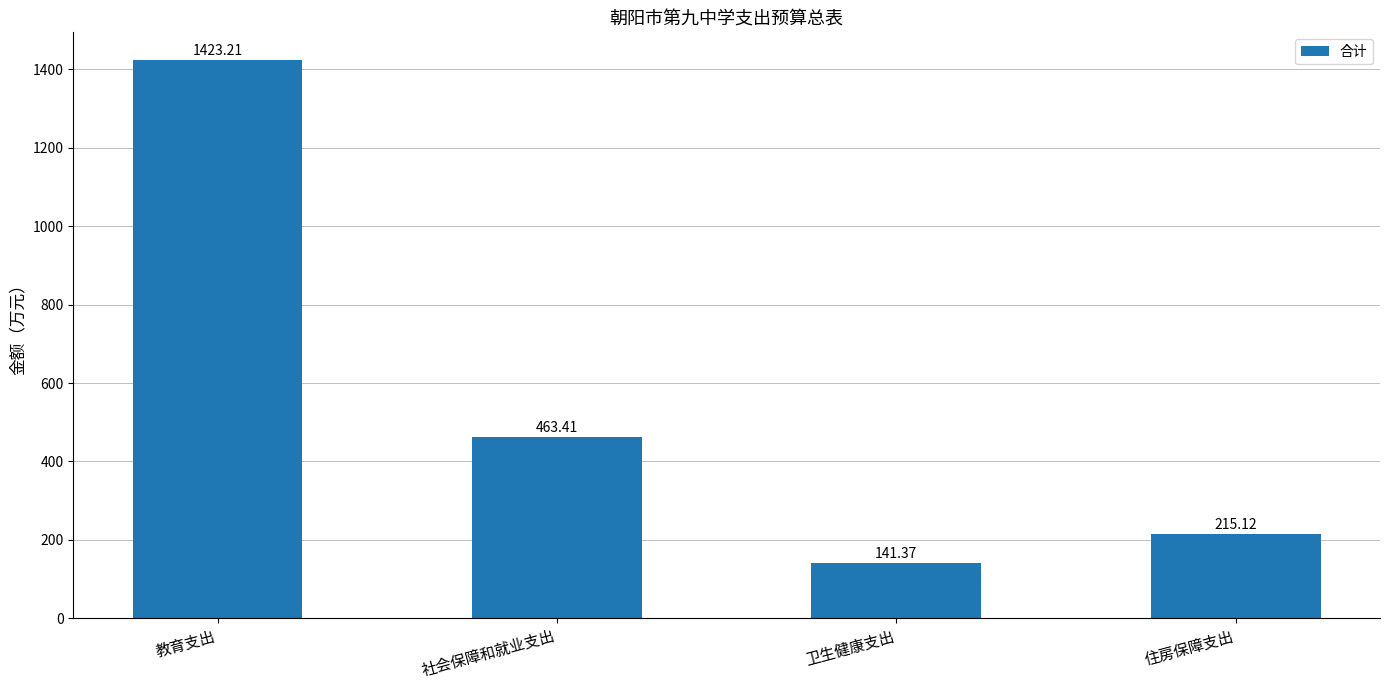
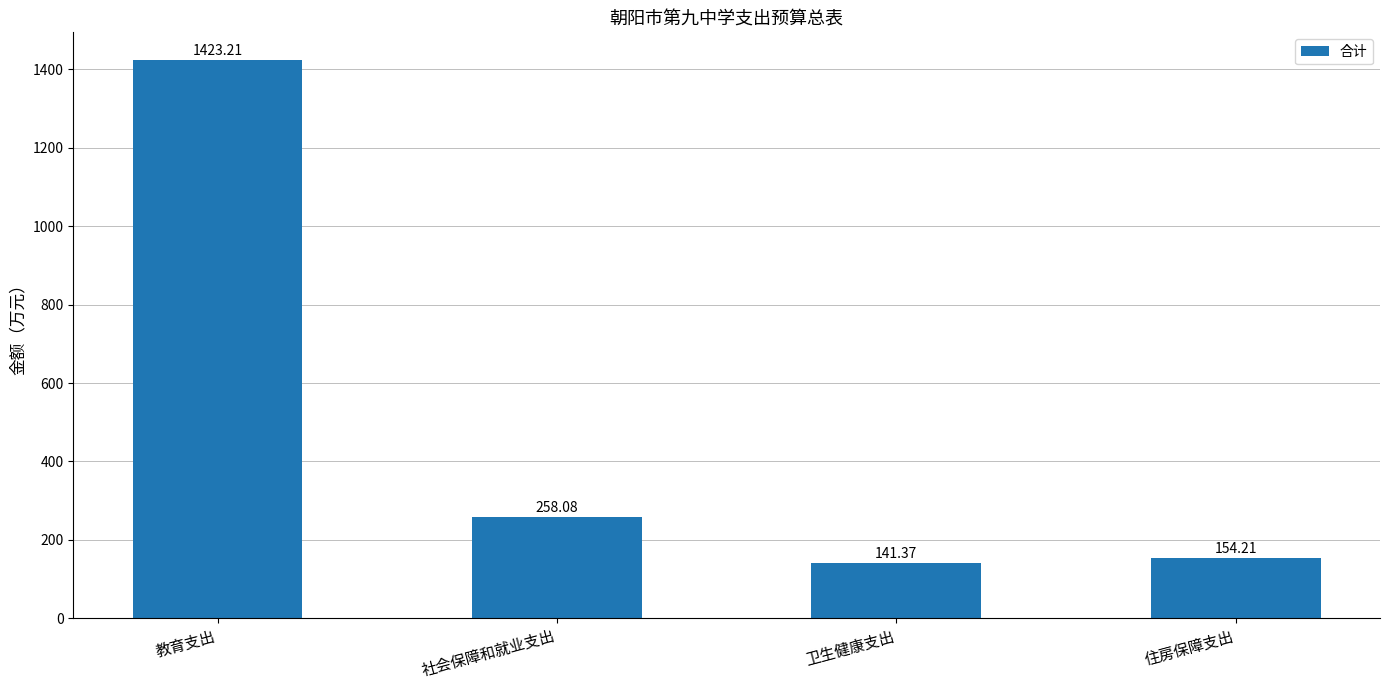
  {
    "教育支出": 1423.21,
-   "社会保障和就业支出": 463.41,
+   "社会保障和就业支出": 258.08,
    "卫生健康支出": 141.37,
-   "住房保障支出": 215.12
+   "住房保障支出": 154.21
  }
